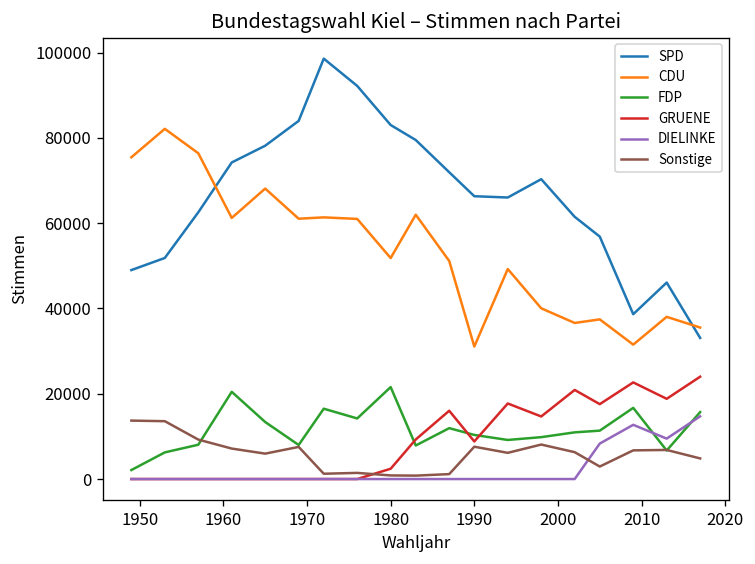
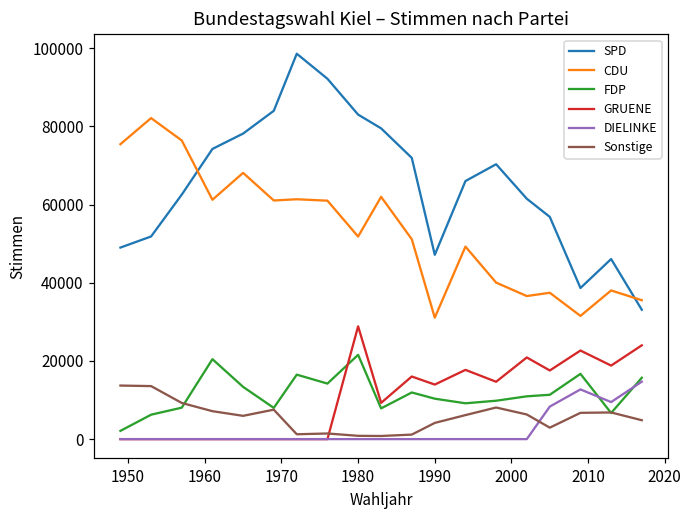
  {
    "SPD": {
      "1980": 83000,
-     "1990": 66000
+     "1990": 47000
    },
    "CDU": {
      "1980": 52000,
      "1990": 31000
    },
    "FDP": {
      "1980": 22000,
      "1990": 10000
    },
    "GRUENE": {
-     "1980": 2000,
-     "1990": 9000
+     "1980": 29000,
+     "1990": 14000
    },
    "DIELINKE": {
      "1980": 0,
      "1990": 0
    },
    "Sonstige": {
      "1980": 1000,
-     "1990": 8000
+     "1990": 4000
    }
  }
